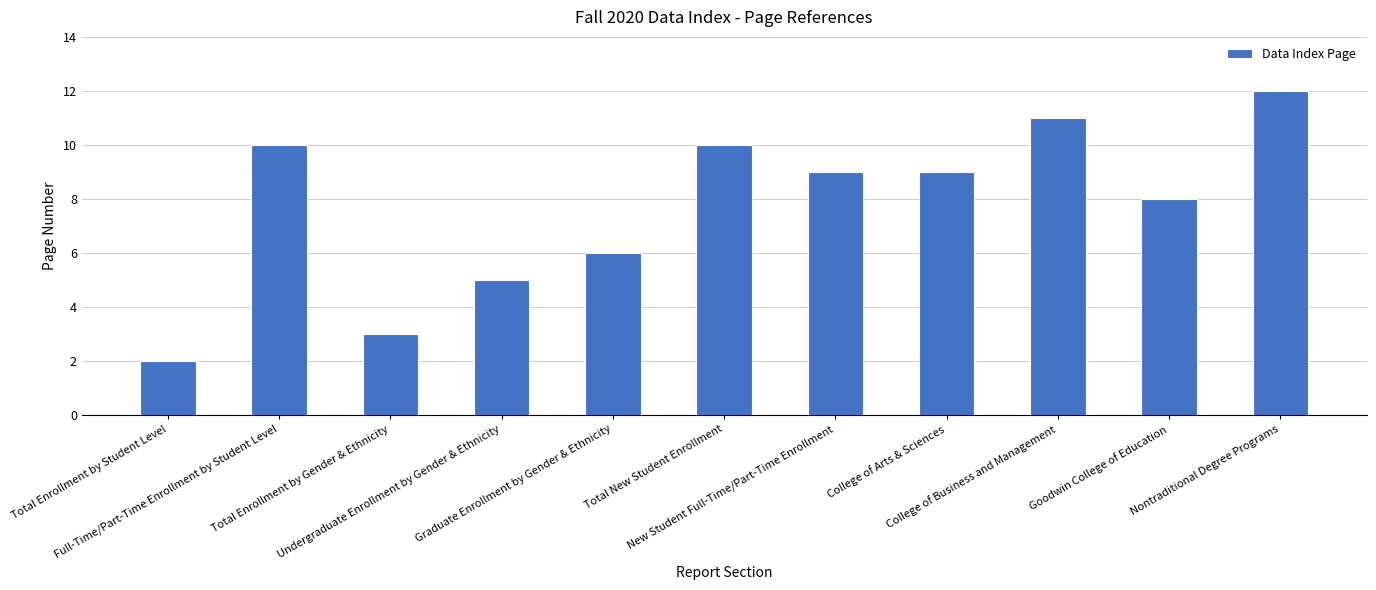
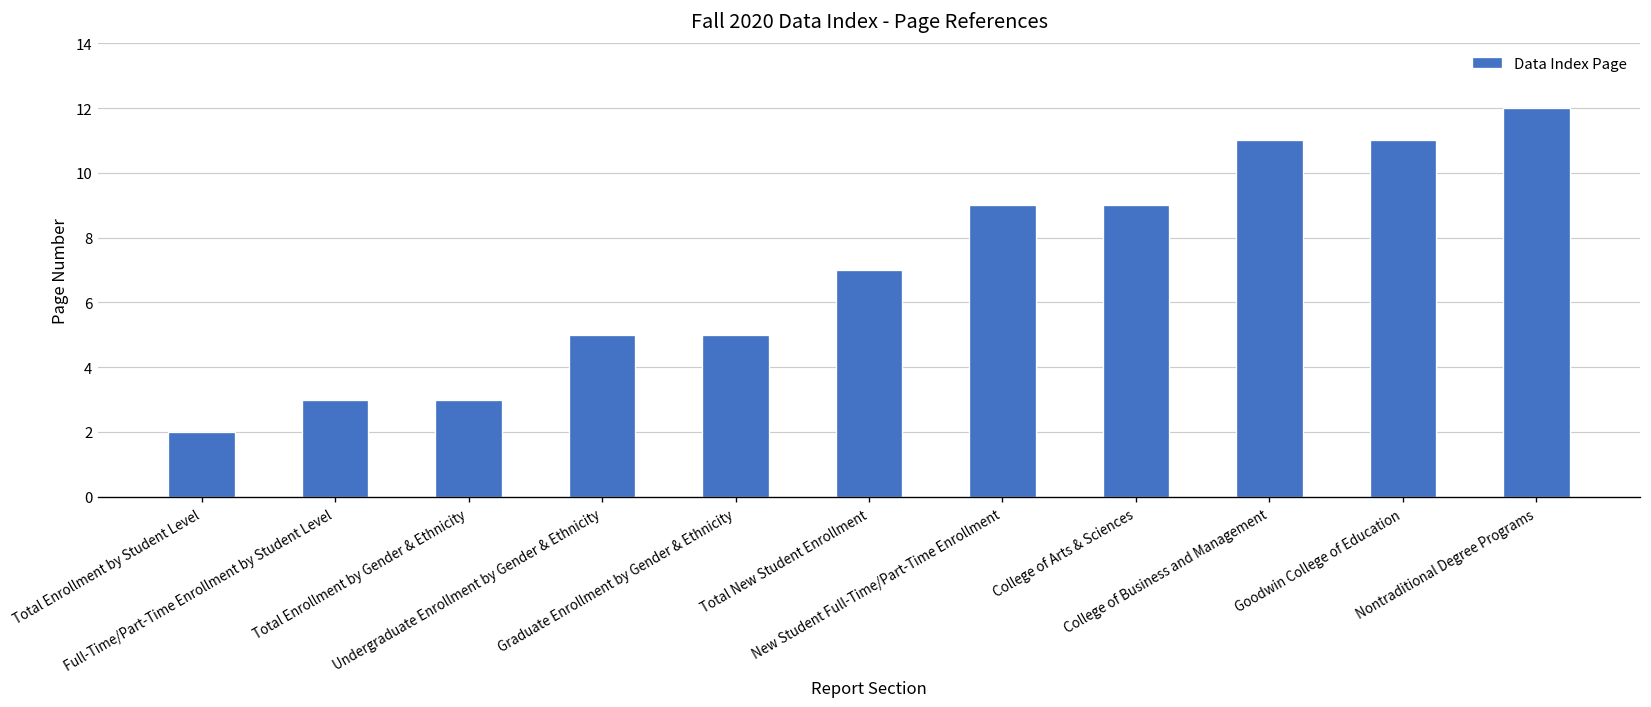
  {
    "Total Enrollment by Student Level": 2,
-   "Full-Time/Part-Time Enrollment by Student Level": 10,
+   "Full-Time/Part-Time Enrollment by Student Level": 3,
    "Total Enrollment by Gender & Ethnicity": 3,
    "Undergraduate Enrollment by Gender & Ethnicity": 5,
-   "Graduate Enrollment by Gender & Ethnicity": 6,
-   "Total New Student Enrollment": 10,
+   "Graduate Enrollment by Gender & Ethnicity": 5,
+   "Total New Student Enrollment": 7,
    "New Student Full-Time/Part-Time Enrollment": 9,
    "College of Arts & Sciences": 9,
    "College of Business and Management": 11,
-   "Goodwin College of Education": 8,
+   "Goodwin College of Education": 11,
    "Nontraditional Degree Programs": 12
  }
